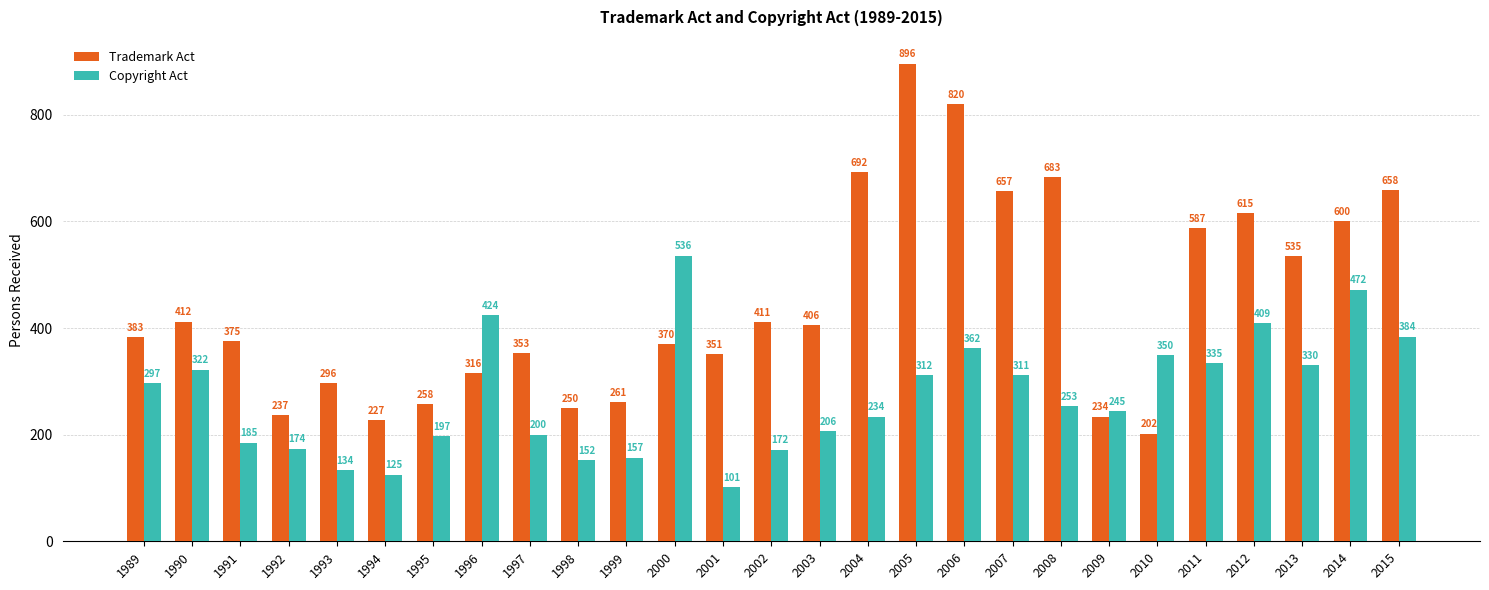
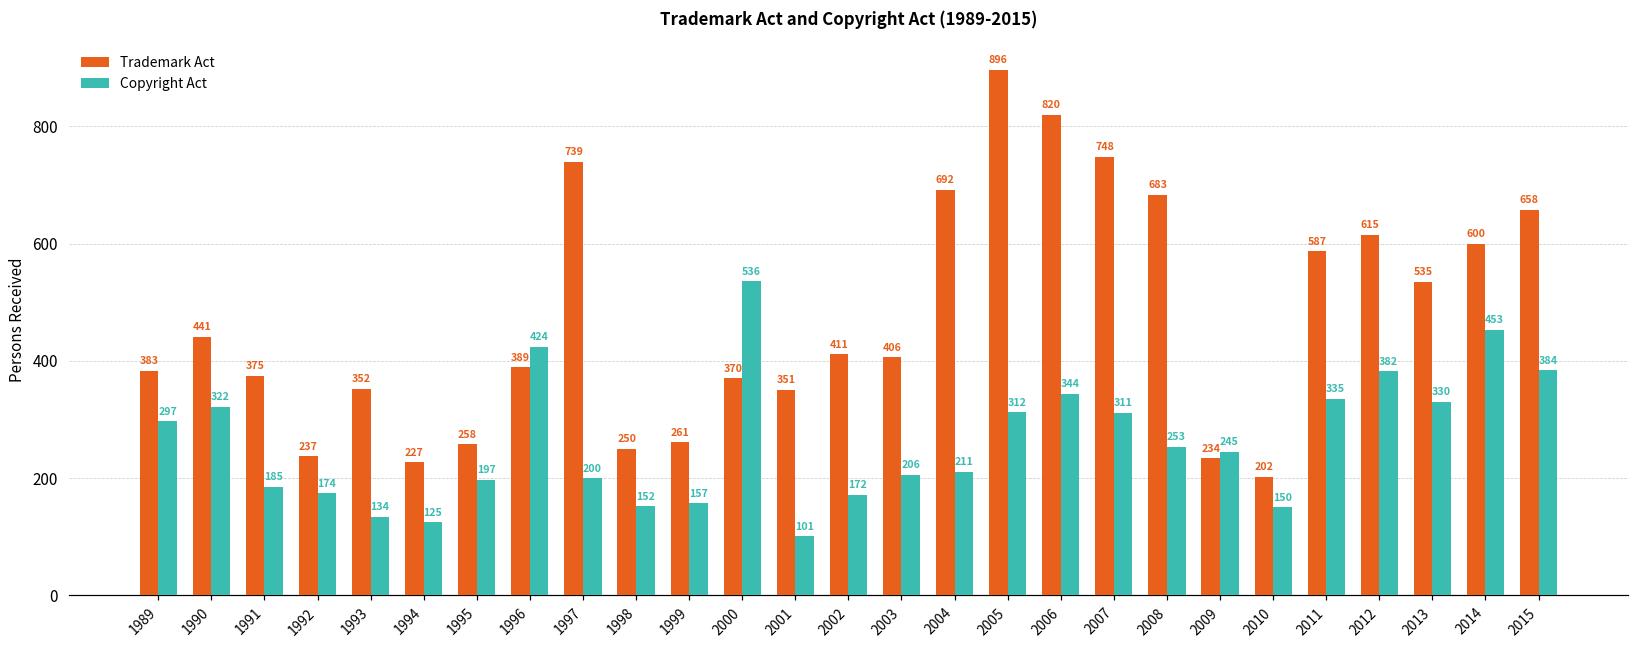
  {
    "Trademark Act": {
      "1989": 383,
-     "1990": 412,
+     "1990": 441,
      "1991": 375,
      "1992": 237,
-     "1993": 296,
+     "1993": 352,
      "1994": 227,
      "1995": 258,
-     "1996": 316,
-     "1997": 353,
+     "1996": 389,
+     "1997": 739,
      "1998": 250,
      "1999": 261,
      "2000": 370,
      "2001": 351,
      "2002": 411,
      "2003": 406,
      "2004": 692,
      "2005": 896,
      "2006": 820,
-     "2007": 657,
+     "2007": 748,
      "2008": 683,
      "2009": 234,
      "2010": 202,
      "2011": 587,
      "2012": 615,
      "2013": 535,
      "2014": 600,
      "2015": 658
    },
    "Copyright Act": {
      "1989": 297,
      "1990": 322,
      "1991": 185,
      "1992": 174,
      "1993": 134,
      "1994": 125,
      "1995": 197,
      "1996": 424,
      "1997": 200,
      "1998": 152,
      "1999": 157,
      "2000": 536,
      "2001": 101,
      "2002": 172,
      "2003": 206,
-     "2004": 234,
+     "2004": 211,
      "2005": 312,
-     "2006": 362,
+     "2006": 344,
      "2007": 311,
      "2008": 253,
      "2009": 245,
-     "2010": 350,
+     "2010": 150,
      "2011": 335,
-     "2012": 409,
+     "2012": 382,
      "2013": 330,
-     "2014": 472,
+     "2014": 453,
      "2015": 384
    }
  }
